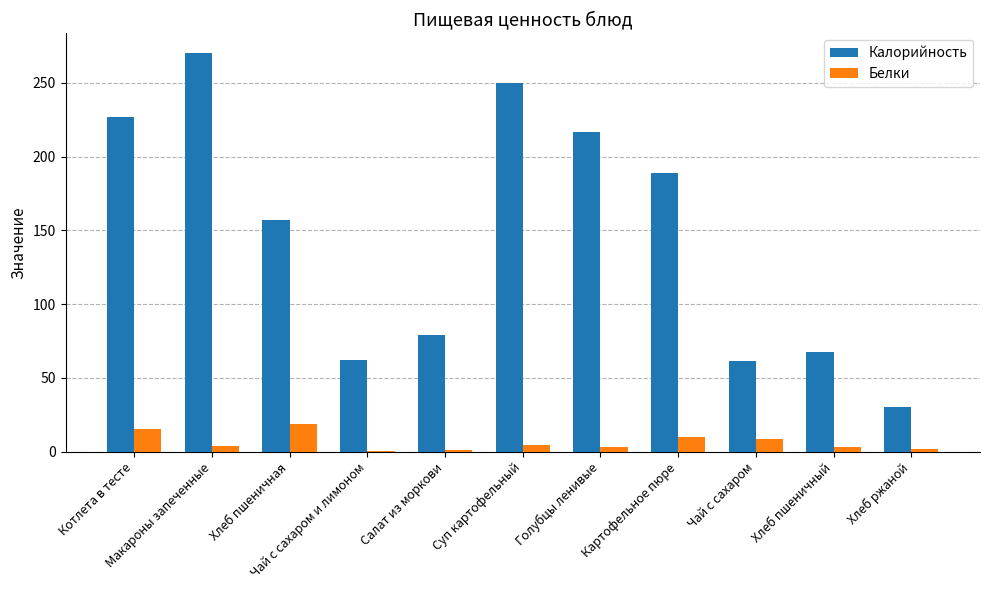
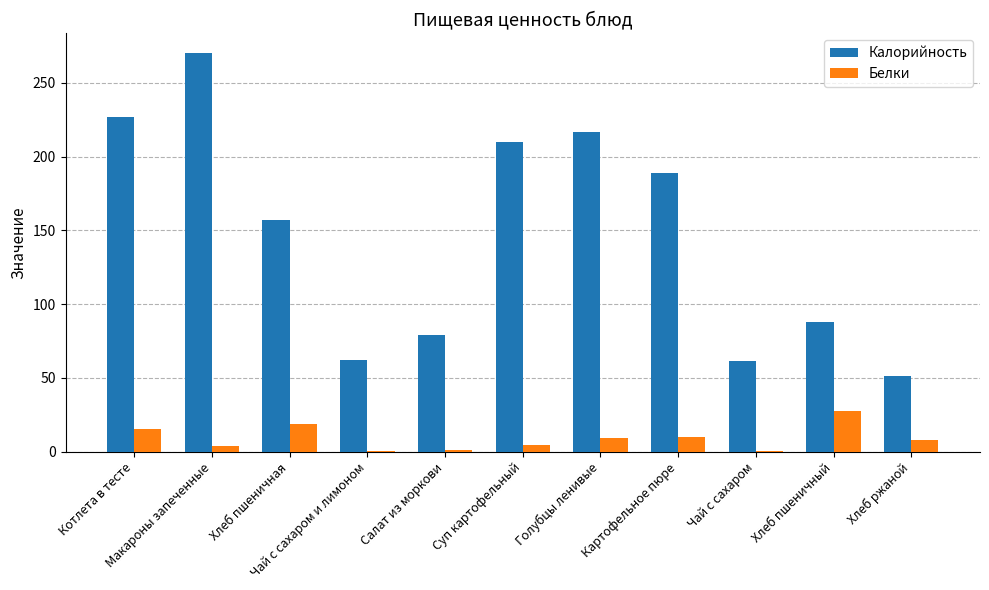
  {
    "Калорийность": {
      "Котлета в тесте": 227,
      "Макароны запеченные": 270,
      "Хлеб пшеничная": 157,
      "Чай с сахаром и лимоном": 62,
      "Салат из моркови": 79,
-     "Суп картофельный": 250,
+     "Суп картофельный": 210,
      "Голубцы ленивые": 217,
      "Картофельное пюре": 189,
      "Чай с сахаром": 61,
-     "Хлеб пшеничный": 68,
-     "Хлеб ржаной": 30
+     "Хлеб пшеничный": 88,
+     "Хлеб ржаной": 51
    },
    "Белки": {
      "Котлета в тесте": 15,
      "Макароны запеченные": 4,
      "Хлеб пшеничная": 19,
      "Суп картофельный": 5,
-     "Голубцы ленивые": 3,
+     "Голубцы ленивые": 10,
      "Картофельное пюре": 10,
-     "Чай с сахаром": 9,
-     "Хлеб пшеничный": 3,
-     "Хлеб ржаной": 2
+     "Чай с сахаром": 0,
+     "Хлеб пшеничный": 28,
+     "Хлеб ржаной": 8
    }
  }
